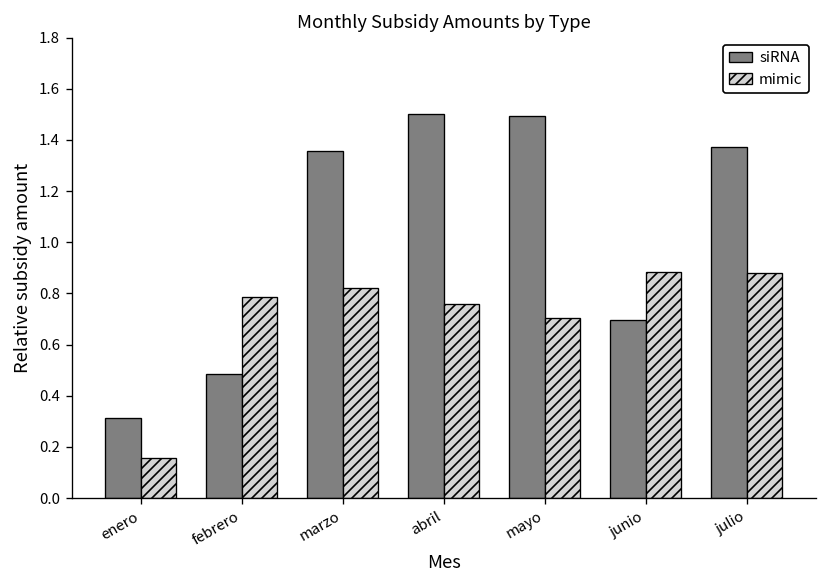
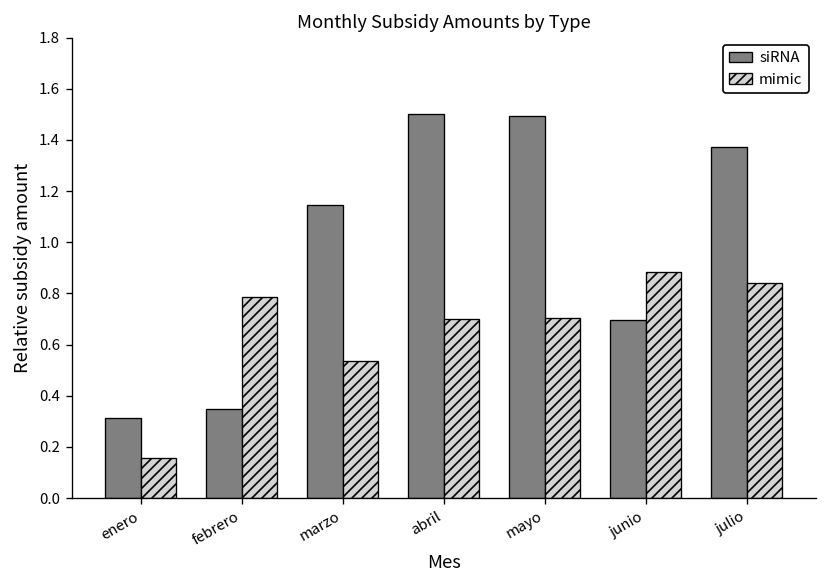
  {
    "siRNA": {
      "enero": 0.31,
-     "febrero": 0.48,
-     "marzo": 1.35,
+     "febrero": 0.35,
+     "marzo": 1.15,
      "abril": 1.50,
      "mayo": 1.49,
      "junio": 0.69,
      "julio": 1.37
    },
    "mimic": {
      "enero": 0.16,
      "febrero": 0.79,
-     "marzo": 0.82,
-     "abril": 0.76,
+     "marzo": 0.54,
+     "abril": 0.70,
      "mayo": 0.70,
      "junio": 0.88,
-     "julio": 0.88
+     "julio": 0.84
    }
  }
